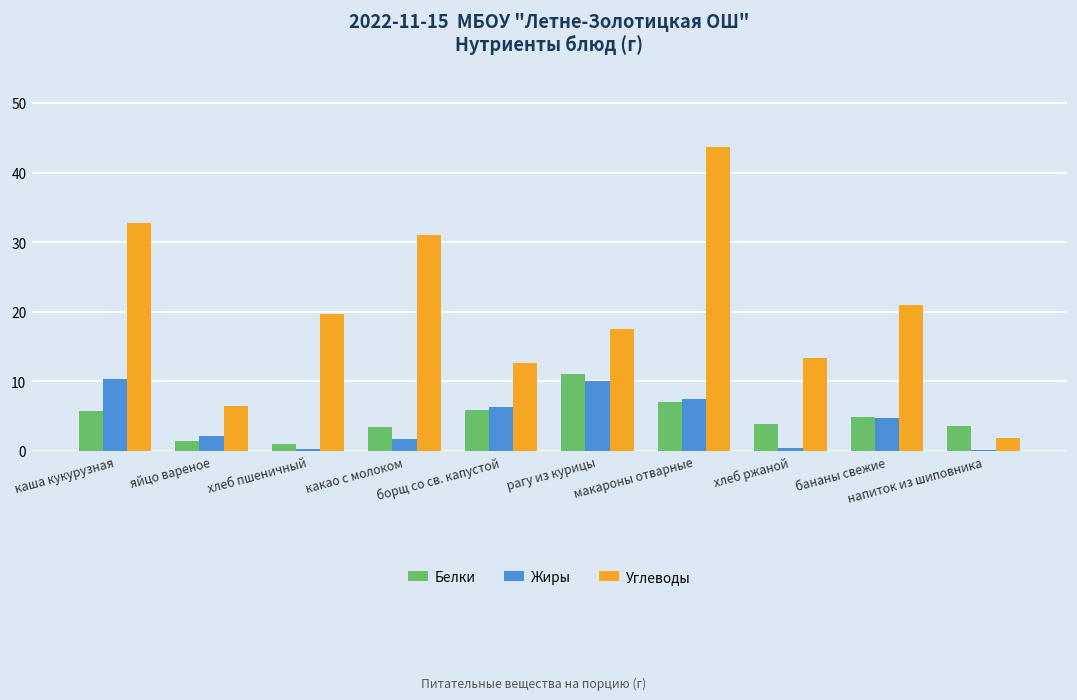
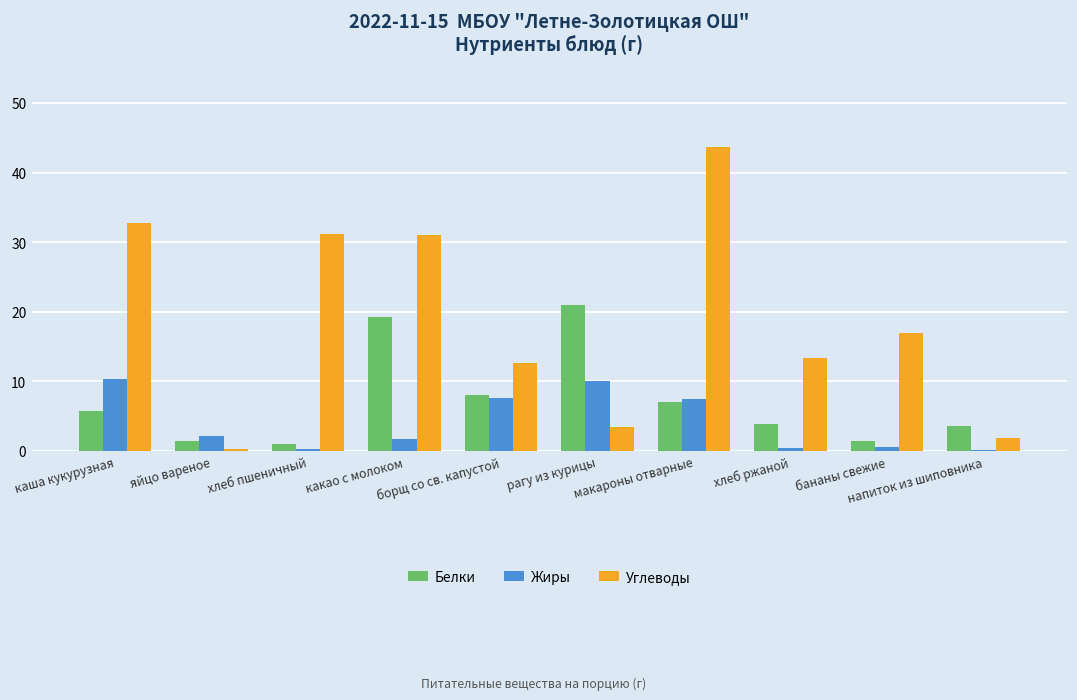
  {
    "Белки": {
      "каша кукурузная": 6,
      "яйцо вареное": 2,
      "хлеб пшеничный": 1,
-     "какао с молоком": 4,
-     "борщ со св. капустой": 6,
-     "рагу из курицы": 11,
+     "какао с молоком": 19,
+     "борщ со св. капустой": 8,
+     "рагу из курицы": 21,
      "макароны отварные": 7,
      "хлеб ржаной": 4,
-     "бананы свежие": 5,
+     "бананы свежие": 2,
      "напиток из шиповника": 4
    },
    "Жиры": {
      "каша кукурузная": 10,
      "яйцо вареное": 2,
      "какао с молоком": 2,
-     "борщ со св. капустой": 6,
+     "борщ со св. капустой": 8,
      "рагу из курицы": 10,
      "макароны отварные": 7,
      "хлеб ржаной": 0,
-     "бананы свежие": 5
+     "бананы свежие": 1
    },
    "Углеводы": {
      "каша кукурузная": 33,
-     "яйцо вареное": 6,
-     "хлеб пшеничный": 20,
+     "яйцо вареное": 0,
+     "хлеб пшеничный": 31,
      "какао с молоком": 31,
      "борщ со св. капустой": 13,
-     "рагу из курицы": 18,
+     "рагу из курицы": 3,
      "макароны отварные": 44,
      "хлеб ржаной": 13,
-     "бананы свежие": 21,
+     "бананы свежие": 17,
      "напиток из шиповника": 2
    }
  }
